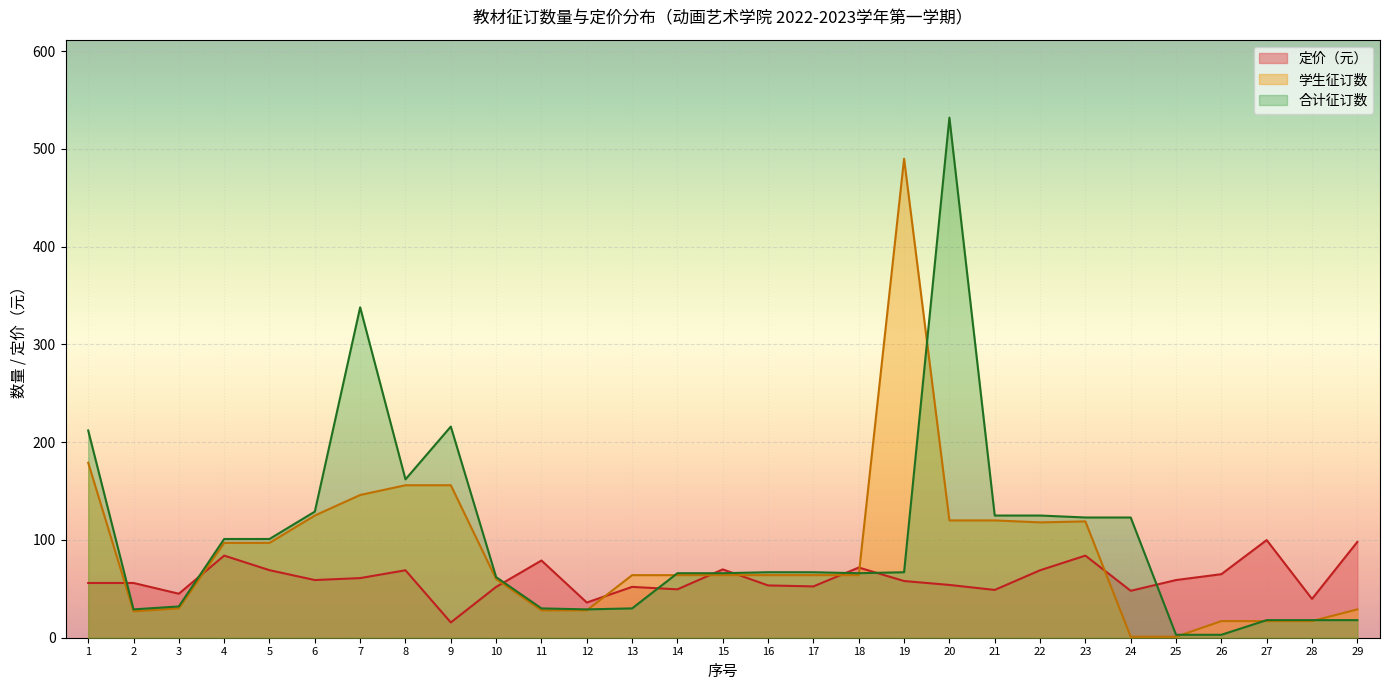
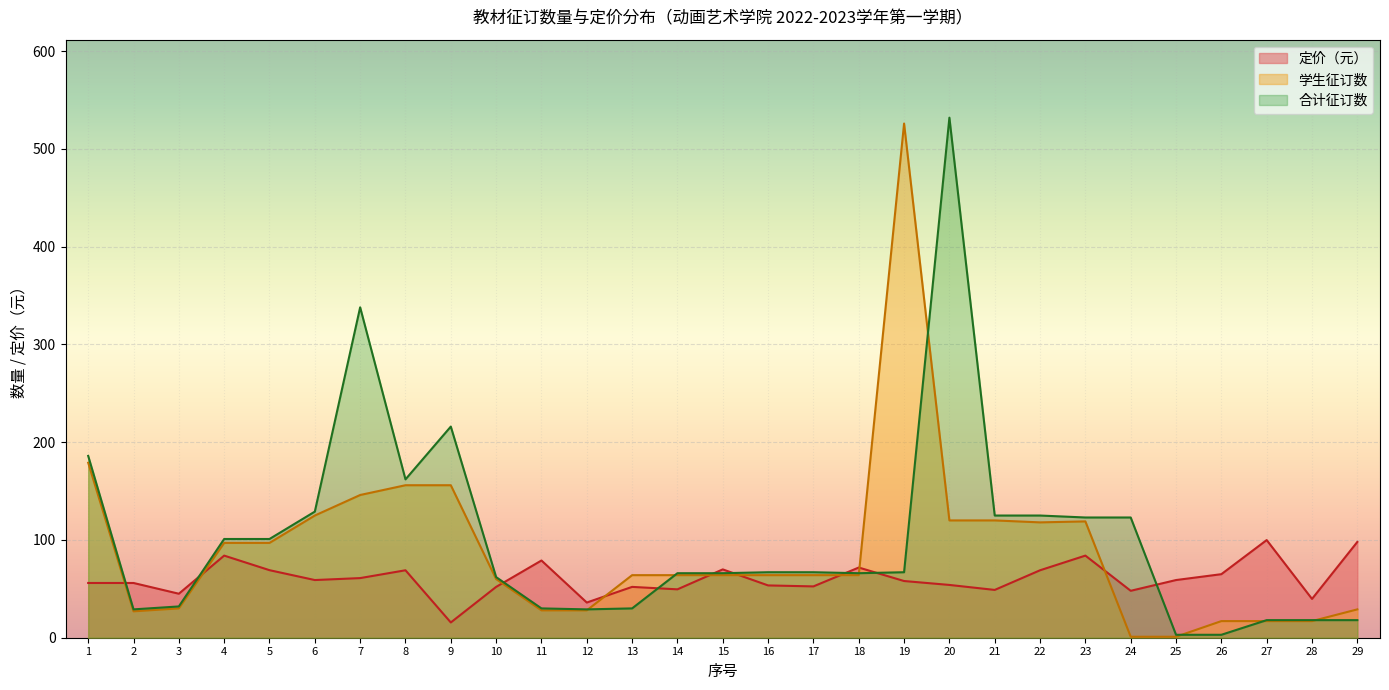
  {
    "定价（元）": {
      "1": 60,
      "2": 60,
      "3": 50,
      "4": 80,
      "5": 70,
      "6": 60,
      "7": 60,
      "8": 70,
      "9": 20,
      "10": 50,
      "11": 80,
      "12": 40,
      "13": 50,
      "14": 50,
      "15": 70,
      "16": 50,
      "17": 50,
      "18": 70,
      "19": 60,
      "20": 50,
      "21": 50,
      "22": 70,
      "23": 80,
      "24": 50,
      "25": 60,
      "26": 70,
      "27": 100,
      "28": 40,
      "29": 100
    },
    "学生征订数": {
      "1": 180,
      "4": 100,
      "5": 100,
      "6": 130,
      "7": 150,
      "8": 160,
      "9": 160,
      "13": 60,
      "16": 60,
      "17": 60,
-     "19": 490,
+     "19": 530,
      "20": 120,
      "21": 120,
      "22": 120,
      "23": 120,
      "24": 0,
      "26": 20,
      "29": 30
    },
    "合计征订数": {
-     "1": 210,
+     "1": 190,
      "4": 100,
      "5": 100,
      "6": 130,
      "7": 340,
      "8": 160,
      "9": 220,
      "13": 30,
      "16": 70,
      "17": 70,
      "19": 70,
      "20": 530,
      "21": 130,
      "22": 130,
      "23": 120,
      "24": 120,
      "26": 0,
      "29": 20
    }
  }
